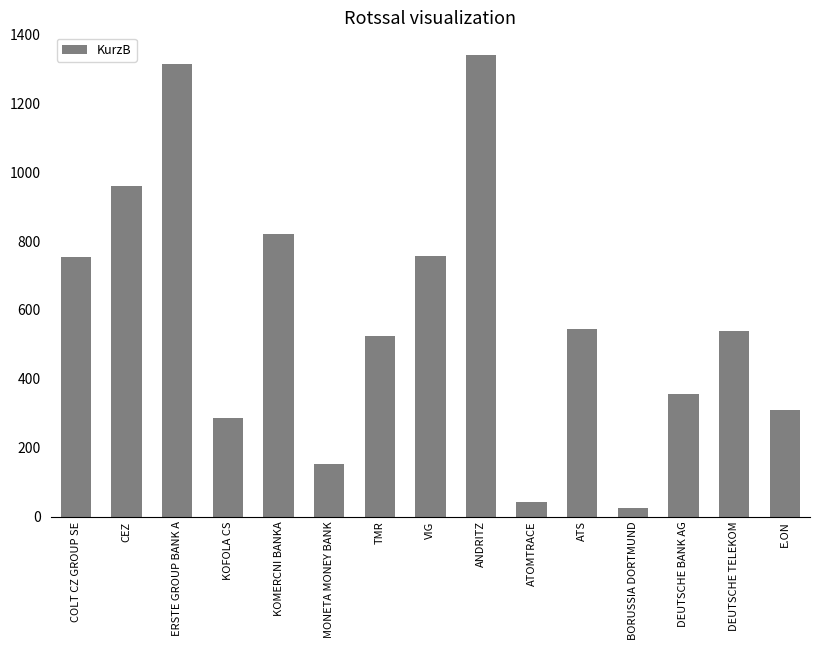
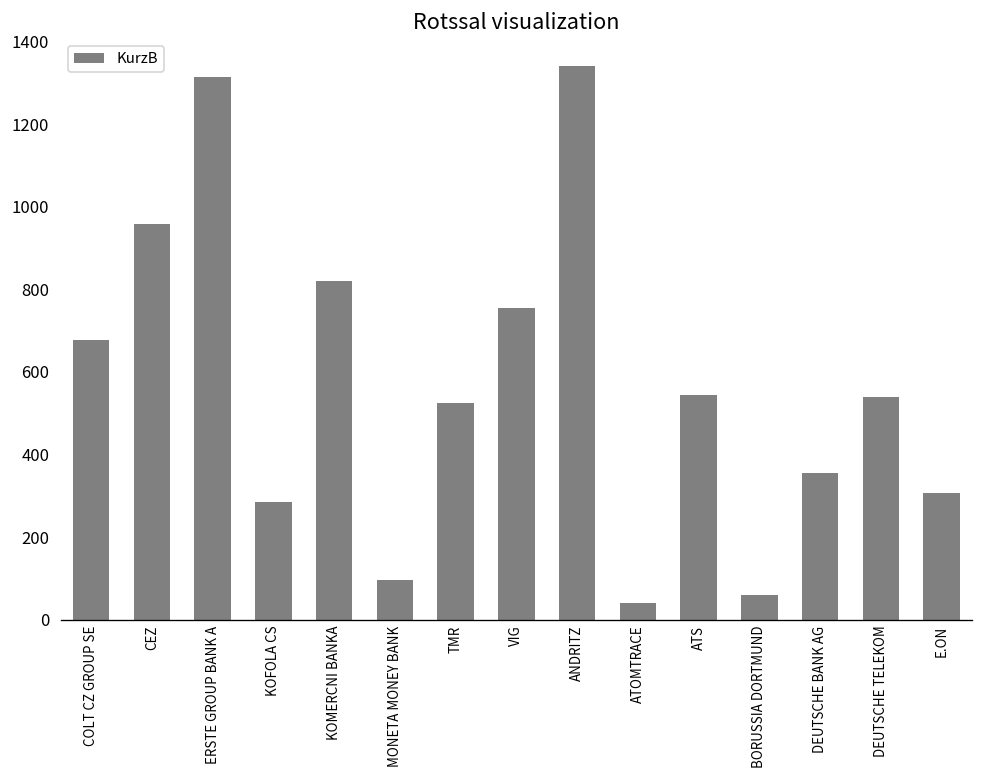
  {
-   "COLT CZ GROUP SE": 750,
+   "COLT CZ GROUP SE": 680,
    "CEZ": 960,
    "ERSTE GROUP BANK A": 1310,
    "KOFOLA CS": 290,
    "KOMERCNI BANKA": 820,
-   "MONETA MONEY BANK": 150,
+   "MONETA MONEY BANK": 100,
    "TMR": 530,
    "VIG": 760,
    "ANDRITZ": 1340,
    "ATOMTRACE": 40,
    "ATS": 550,
-   "BORUSSIA DORTMUND": 30,
+   "BORUSSIA DORTMUND": 60,
    "DEUTSCHE BANK AG": 360,
    "DEUTSCHE TELEKOM": 540,
    "E.ON": 310
  }
